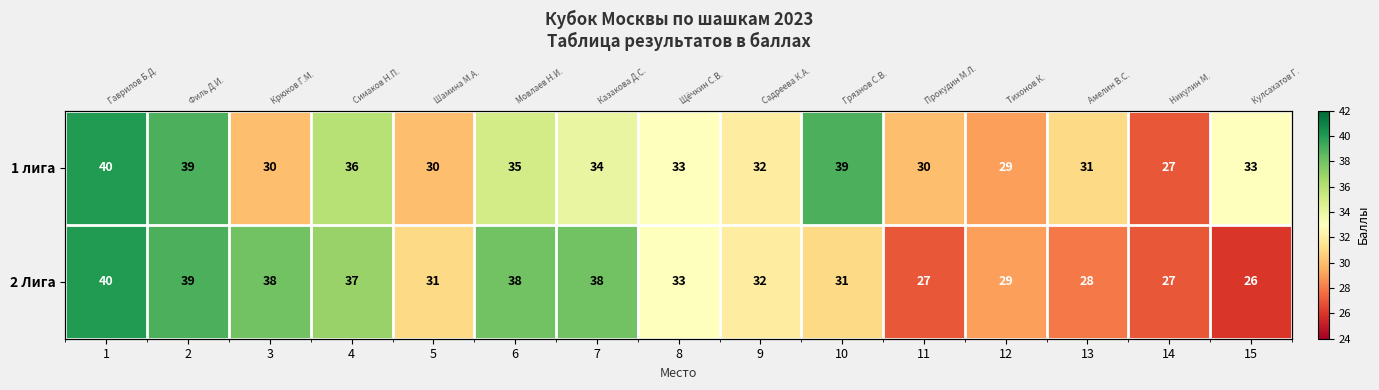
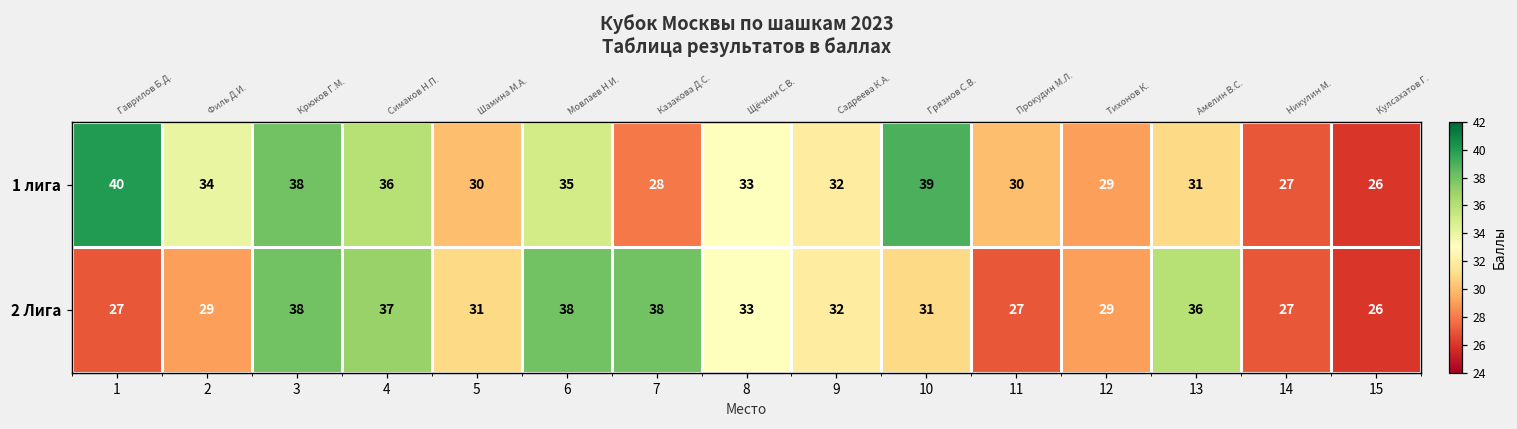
  {
    "1 лига": {
      "1": 40,
-     "2": 39,
-     "3": 30,
+     "2": 34,
+     "3": 38,
      "4": 36,
      "5": 30,
      "6": 35,
-     "7": 34,
+     "7": 28,
      "8": 33,
      "9": 32,
      "10": 39,
      "11": 30,
      "12": 29,
      "13": 31,
      "14": 27,
-     "15": 33
+     "15": 26
    },
    "2 Лига": {
-     "1": 40,
-     "2": 39,
+     "1": 27,
+     "2": 29,
      "3": 38,
      "4": 37,
      "5": 31,
      "6": 38,
      "7": 38,
      "8": 33,
      "9": 32,
      "10": 31,
      "11": 27,
      "12": 29,
-     "13": 28,
+     "13": 36,
      "14": 27,
      "15": 26
    }
  }
